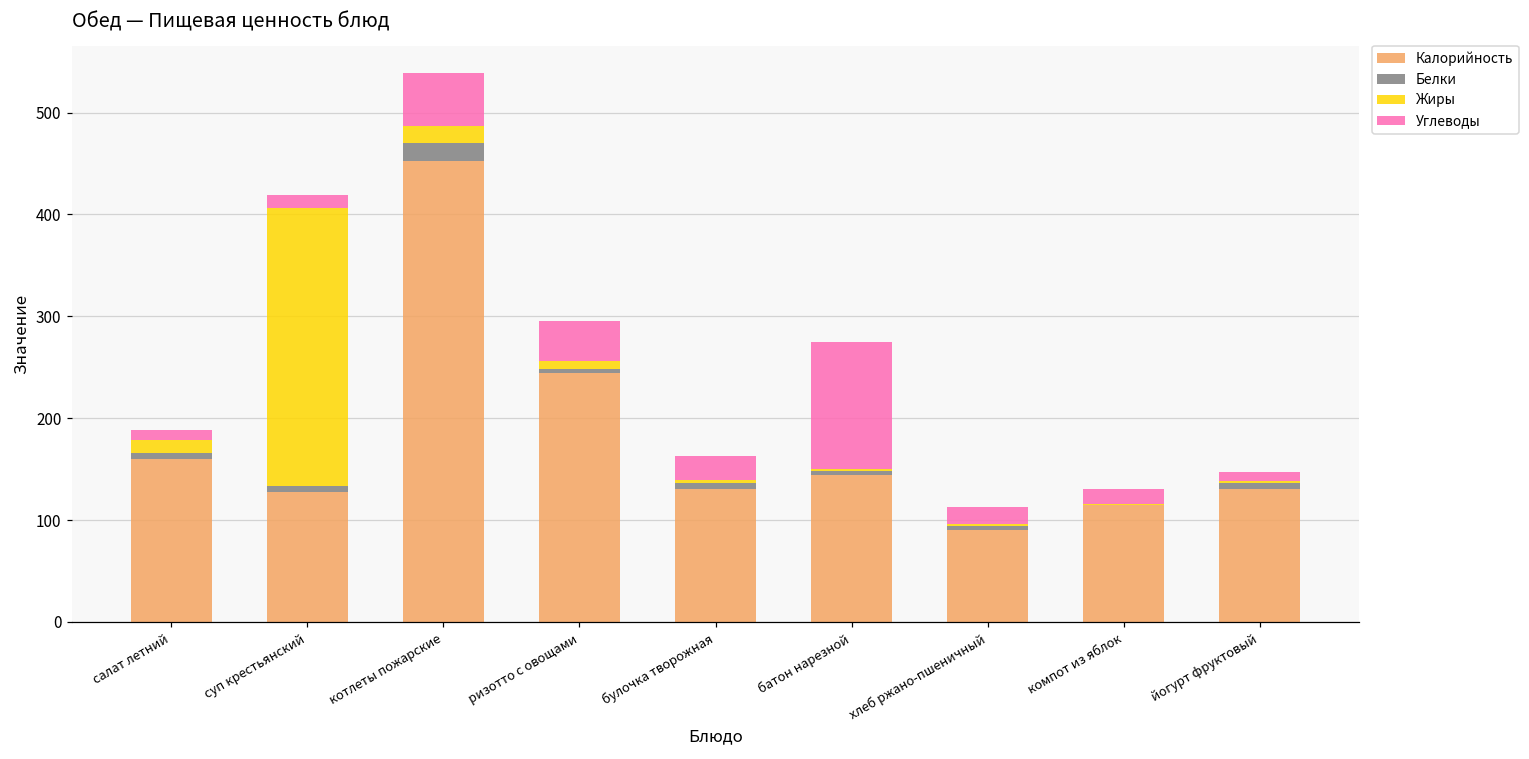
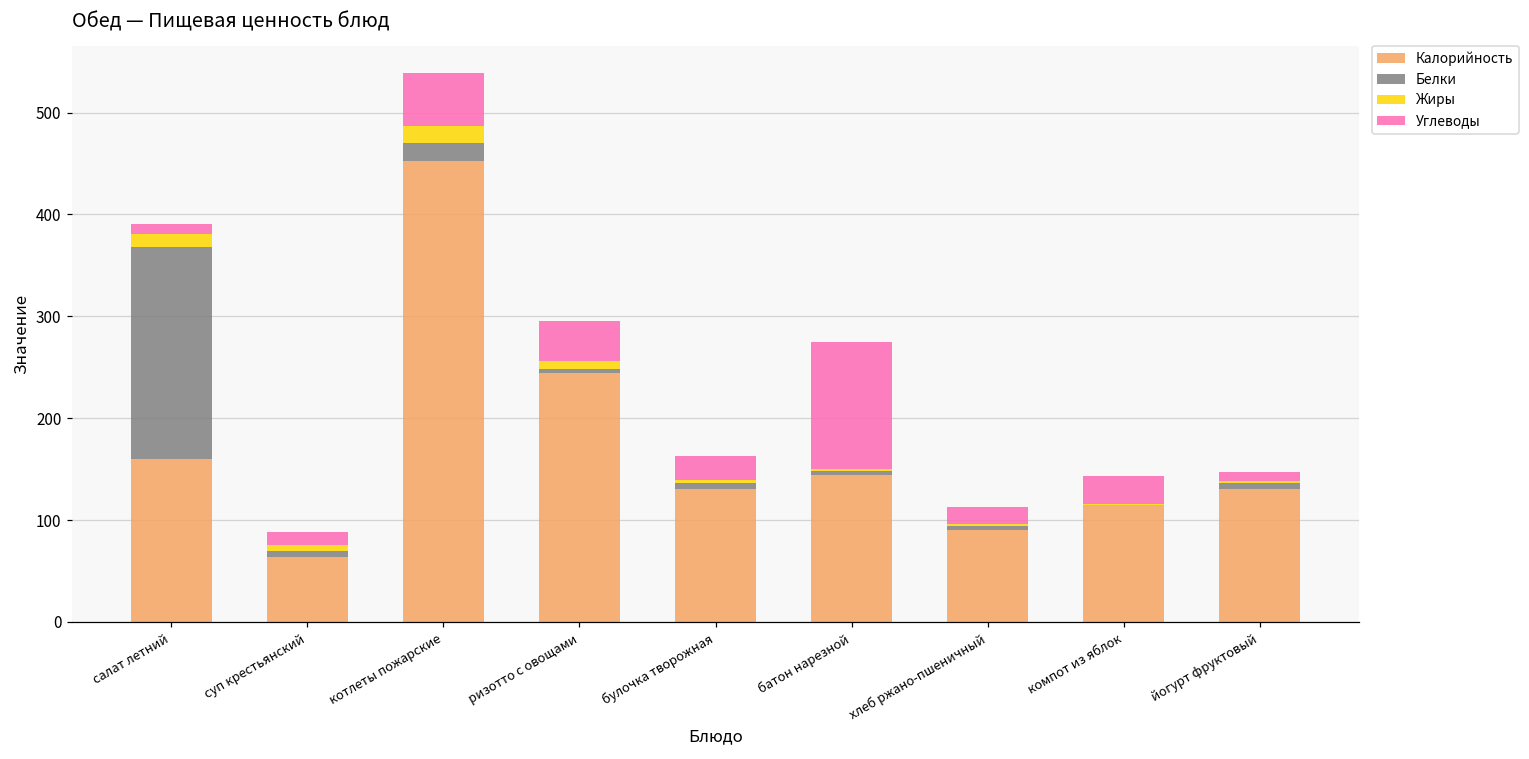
  {
    "Калорийность": {
      "салат летний": 160,
-     "суп крестьянский": 130,
+     "суп крестьянский": 60,
      "котлеты пожарские": 450,
      "ризотто с овощами": 240,
      "булочка творожная": 130,
      "батон нарезной": 140,
      "хлеб ржано-пшеничный": 90,
      "компот из яблок": 120,
      "йогурт фруктовый": 130
    },
    "Белки": {
-     "салат летний": 10,
+     "салат летний": 210,
      "суп крестьянский": 10,
      "котлеты пожарские": 20,
      "ризотто с овощами": 0,
      "булочка творожная": 10,
      "батон нарезной": 0,
      "хлеб ржано-пшеничный": 0,
      "йогурт фруктовый": 10
    },
    "Жиры": {
      "салат летний": 10,
-     "суп крестьянский": 270,
+     "суп крестьянский": 10,
      "котлеты пожарские": 20,
      "ризотто с овощами": 10,
      "булочка творожная": 0
    },
    "Углеводы": {
      "салат летний": 10,
      "суп крестьянский": 10,
      "котлеты пожарские": 50,
      "ризотто с овощами": 40,
      "булочка творожная": 20,
      "батон нарезной": 120,
      "хлеб ржано-пшеничный": 20,
-     "компот из яблок": 20,
+     "компот из яблок": 30,
      "йогурт фруктовый": 10
    }
  }
